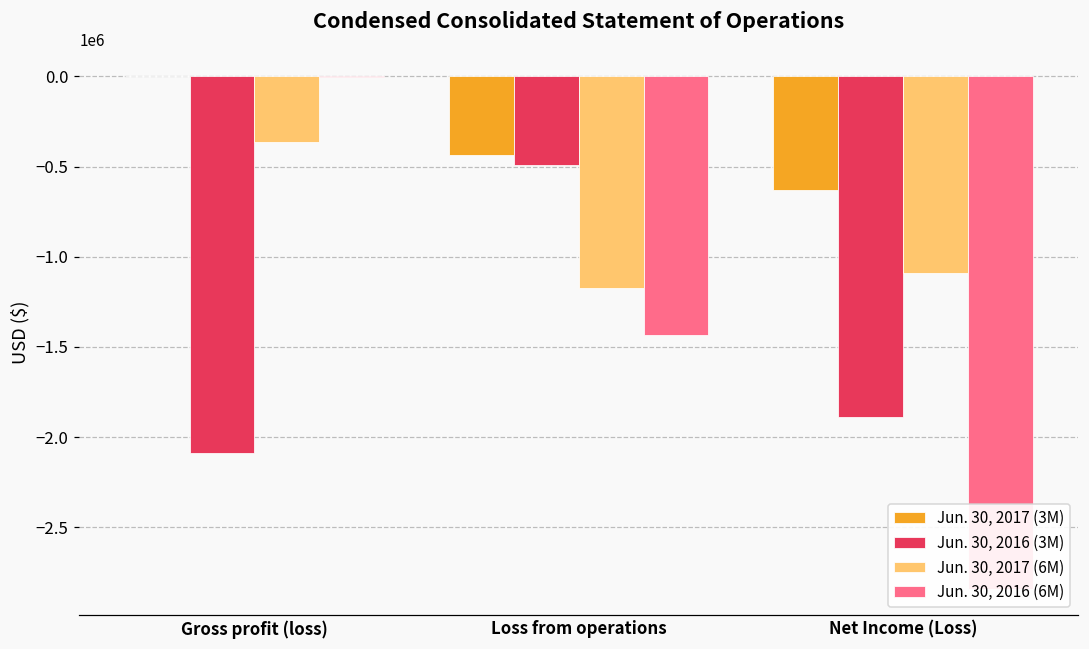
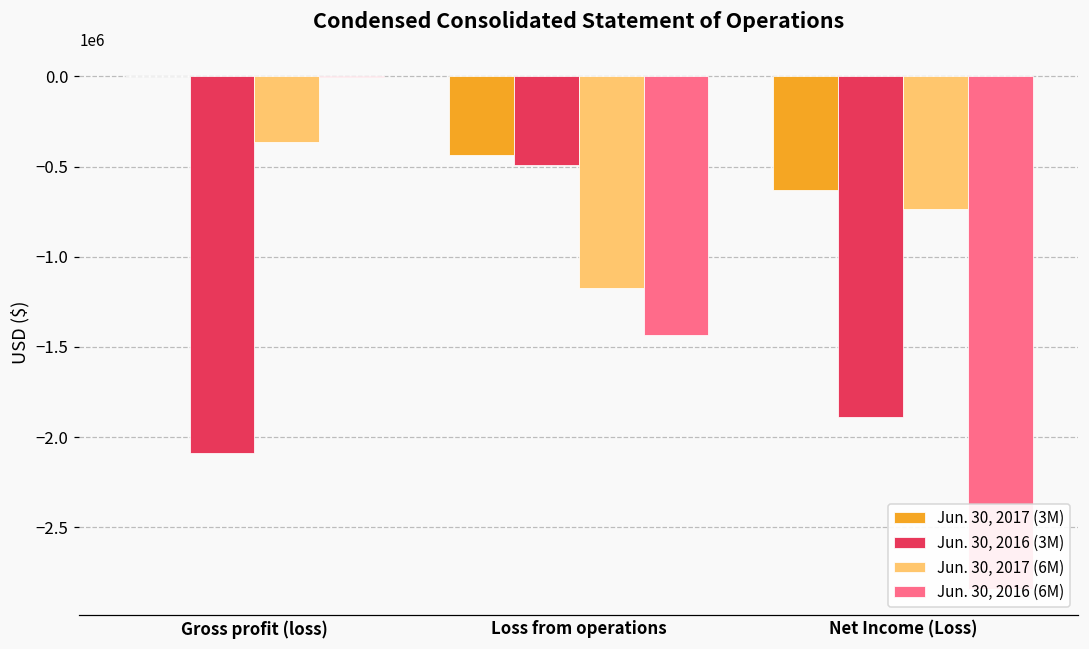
  {
    "Jun. 30, 2017 (3M)": {
      "Loss from operations": -440000,
      "Net Income (Loss)": -630000
    },
    "Jun. 30, 2016 (3M)": {
      "Gross profit (loss)": -2090000,
      "Loss from operations": -490000,
      "Net Income (Loss)": -1890000
    },
    "Jun. 30, 2017 (6M)": {
      "Gross profit (loss)": -360000,
      "Loss from operations": -1170000,
-     "Net Income (Loss)": -1090000
+     "Net Income (Loss)": -730000
    },
    "Jun. 30, 2016 (6M)": {
      "Loss from operations": -1430000
    }
  }
